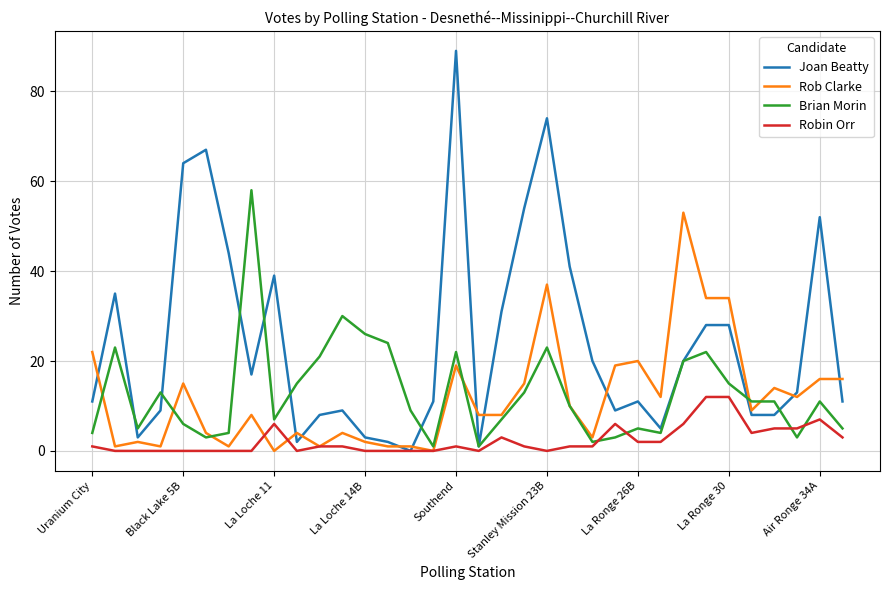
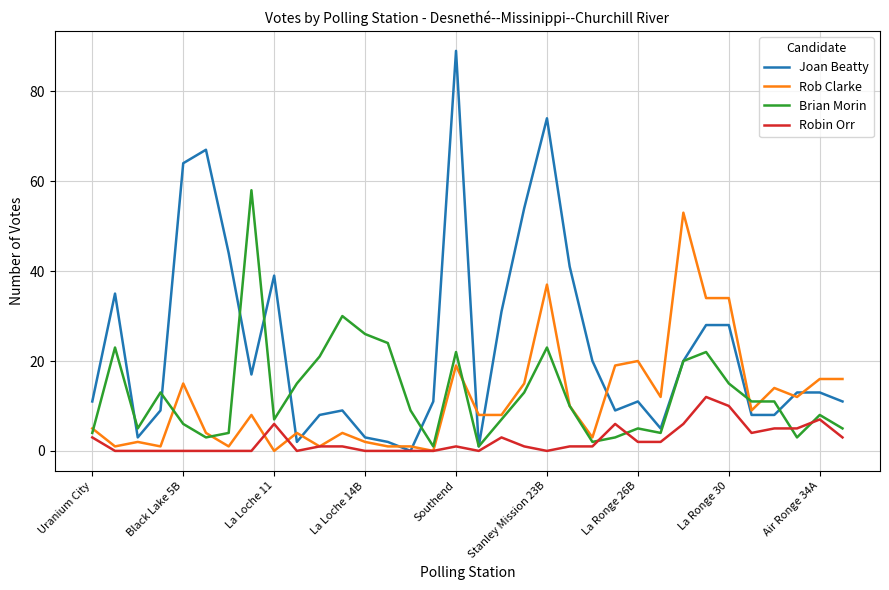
  {
    "Joan Beatty": {
      "Uranium City": 11,
      "Black Lake 5B": 64,
      "La Loche 11": 39,
      "La Loche 14B": 3,
      "Southend": 89,
      "Stanley Mission 23B": 74,
      "La Ronge 26B": 11,
      "La Ronge 30": 28,
-     "Air Ronge 34A": 52
+     "Air Ronge 34A": 13
    },
    "Rob Clarke": {
-     "Uranium City": 22,
+     "Uranium City": 5,
      "Black Lake 5B": 15,
      "La Loche 11": 0,
      "La Loche 14B": 2,
      "Southend": 19,
      "Stanley Mission 23B": 37,
      "La Ronge 26B": 20,
      "La Ronge 30": 34,
      "Air Ronge 34A": 16
    },
    "Brian Morin": {
      "Uranium City": 4,
      "Black Lake 5B": 6,
      "La Loche 11": 7,
      "La Loche 14B": 26,
      "Southend": 22,
      "Stanley Mission 23B": 23,
      "La Ronge 26B": 5,
      "La Ronge 30": 15,
-     "Air Ronge 34A": 11
+     "Air Ronge 34A": 8
    },
    "Robin Orr": {
-     "Uranium City": 1,
+     "Uranium City": 3,
      "Black Lake 5B": 0,
      "La Loche 11": 6,
      "La Loche 14B": 0,
      "Southend": 1,
      "Stanley Mission 23B": 0,
      "La Ronge 26B": 2,
-     "La Ronge 30": 12,
+     "La Ronge 30": 10,
      "Air Ronge 34A": 7
    }
  }
